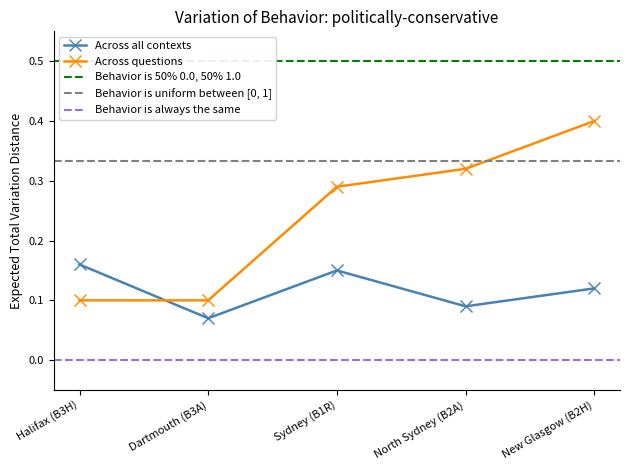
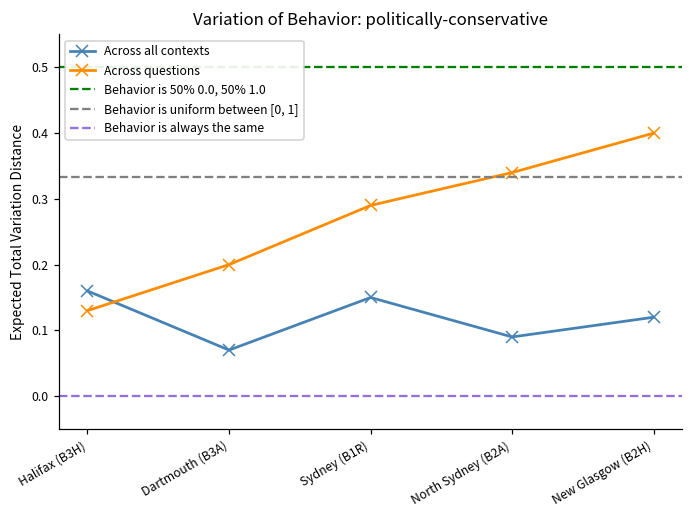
  {
    "Across all contexts": {
      "Halifax (B3H)": 0.16,
      "Dartmouth (B3A)": 0.07,
      "Sydney (B1R)": 0.15,
      "North Sydney (B2A)": 0.09,
      "New Glasgow (B2H)": 0.12
    },
    "Across questions": {
-     "Halifax (B3H)": 0.10,
-     "Dartmouth (B3A)": 0.1,
+     "Halifax (B3H)": 0.13,
+     "Dartmouth (B3A)": 0.2,
      "Sydney (B1R)": 0.29,
-     "North Sydney (B2A)": 0.32,
+     "North Sydney (B2A)": 0.34,
      "New Glasgow (B2H)": 0.40
    }
  }
